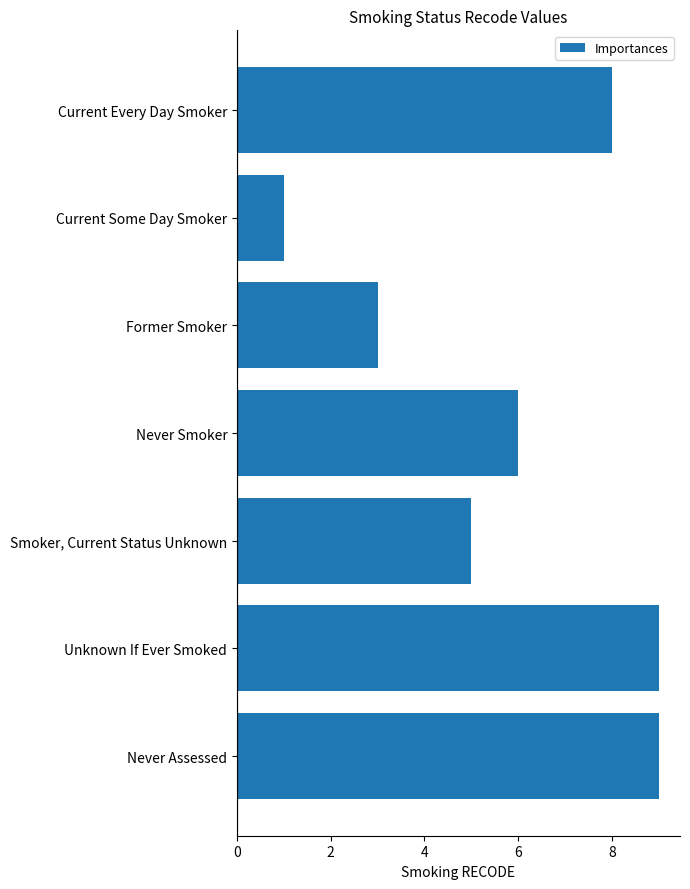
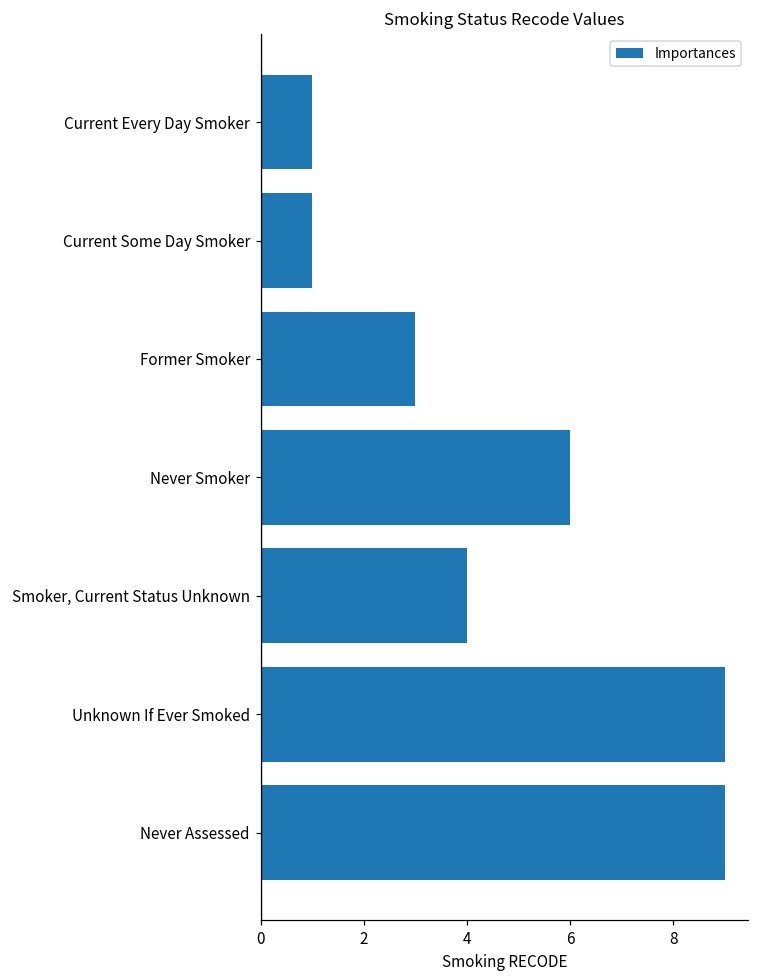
  {
-   "Current Every Day Smoker": 8,
+   "Current Every Day Smoker": 1,
    "Current Some Day Smoker": 1,
    "Former Smoker": 3,
    "Never Smoker": 6,
-   "Smoker, Current Status Unknown": 5,
+   "Smoker, Current Status Unknown": 4,
    "Unknown If Ever Smoked": 9,
    "Never Assessed": 9
  }
